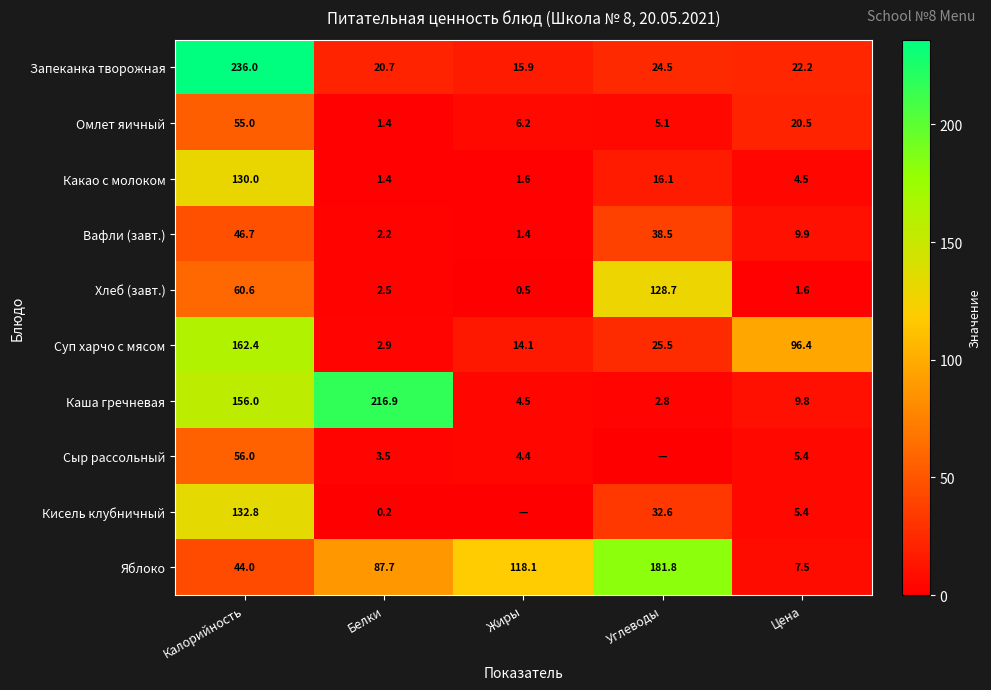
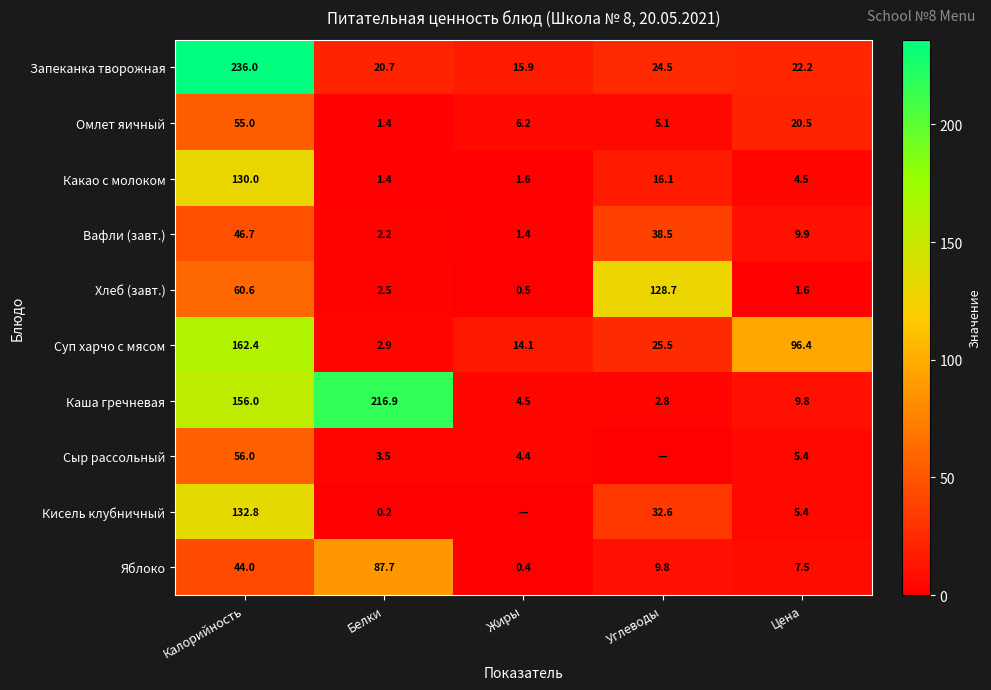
  {
    "Запеканка творожная": {
      "Калорийность": 236.0,
      "Белки": 20.7,
      "Жиры": 15.9,
      "Углеводы": 24.5,
      "Цена": 22.2
    },
    "Омлет яичный": {
      "Калорийность": 55.0,
      "Белки": 1.4,
      "Жиры": 6.2,
      "Углеводы": 5.1,
      "Цена": 20.5
    },
    "Какао с молоком": {
      "Калорийность": 130.0,
      "Белки": 1.4,
      "Жиры": 1.6,
      "Углеводы": 16.1,
      "Цена": 4.5
    },
    "Вафли (завт.)": {
      "Калорийность": 46.7,
      "Белки": 2.2,
      "Жиры": 1.4,
      "Углеводы": 38.5,
      "Цена": 9.9
    },
    "Хлеб (завт.)": {
      "Калорийность": 60.6,
      "Белки": 2.5,
      "Жиры": 0.5,
      "Углеводы": 128.7,
      "Цена": 1.6
    },
    "Суп харчо с мясом": {
      "Калорийность": 162.4,
      "Белки": 2.9,
      "Жиры": 14.1,
      "Углеводы": 25.5,
      "Цена": 96.4
    },
    "Каша гречневая": {
      "Калорийность": 156.0,
      "Белки": 216.9,
      "Жиры": 4.5,
      "Углеводы": 2.8,
      "Цена": 9.8
    },
    "Сыр рассольный": {
      "Калорийность": 56.0,
      "Белки": 3.5,
      "Жиры": 4.4,
      "Цена": 5.4
    },
    "Кисель клубничный": {
      "Калорийность": 132.8,
      "Белки": 0.2,
      "Углеводы": 32.6,
      "Цена": 5.4
    },
    "Яблоко": {
      "Калорийность": 44.0,
      "Белки": 87.7,
-     "Жиры": 118.1,
-     "Углеводы": 181.8,
+     "Жиры": 0.4,
+     "Углеводы": 9.8,
      "Цена": 7.5
    }
  }
